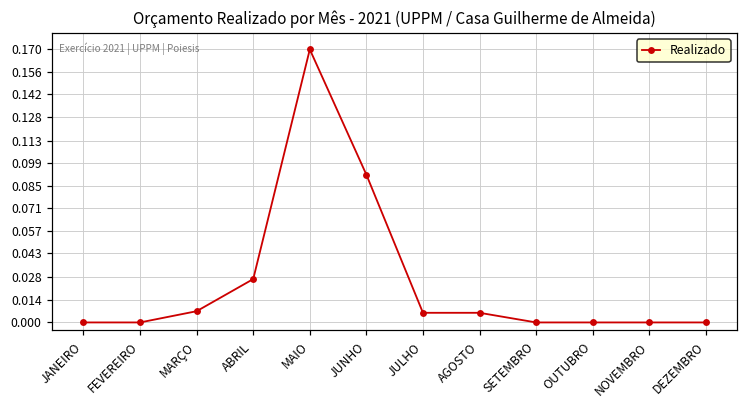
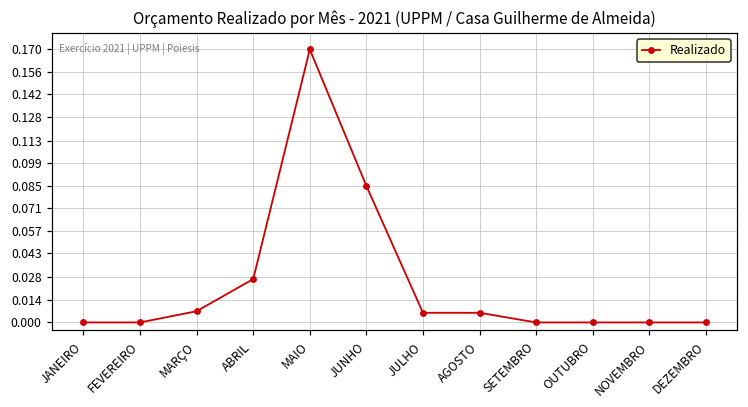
  {
    "JANEIRO": 0.000,
    "FEVEREIRO": 0.000,
    "MARÇO": 0.007,
    "ABRIL": 0.027,
    "MAIO": 0.170,
-   "JUNHO": 0.092,
+   "JUNHO": 0.085,
    "JULHO": 0.006,
    "AGOSTO": 0.006,
    "SETEMBRO": 0.000,
    "OUTUBRO": 0.000,
    "NOVEMBRO": 0.000,
    "DEZEMBRO": 0.000
  }
